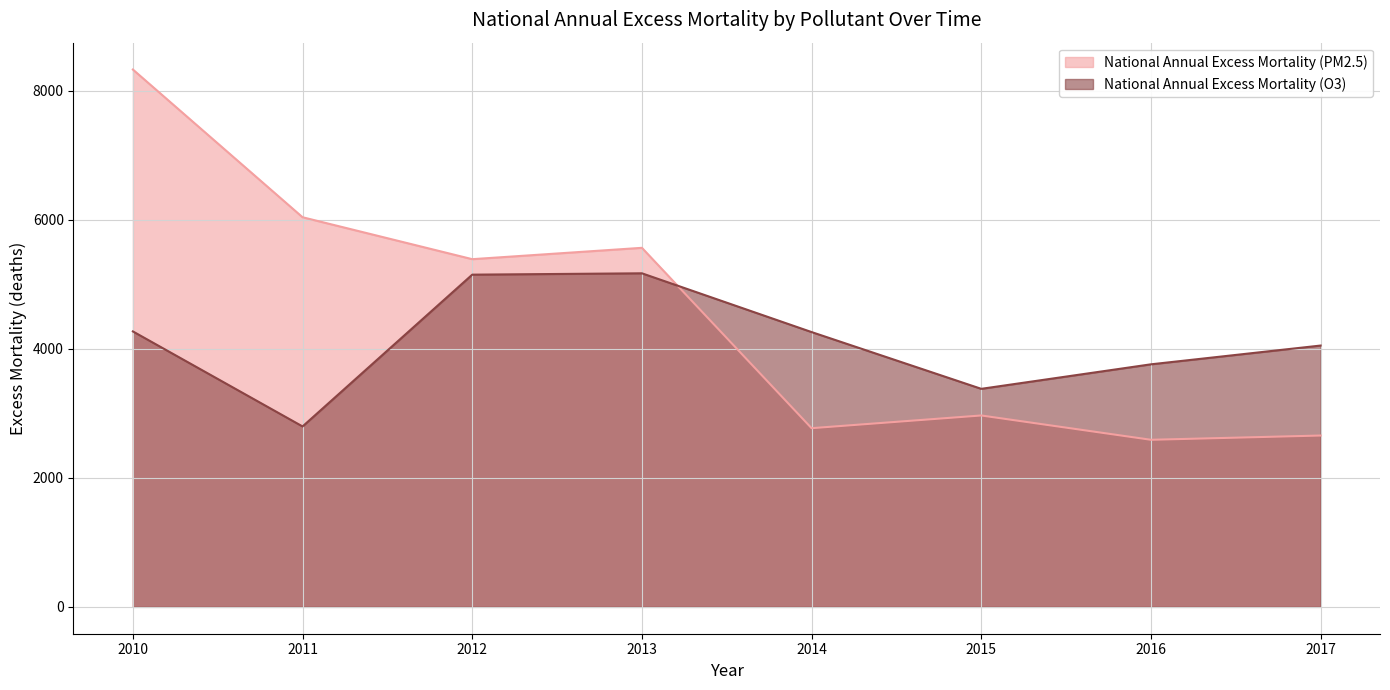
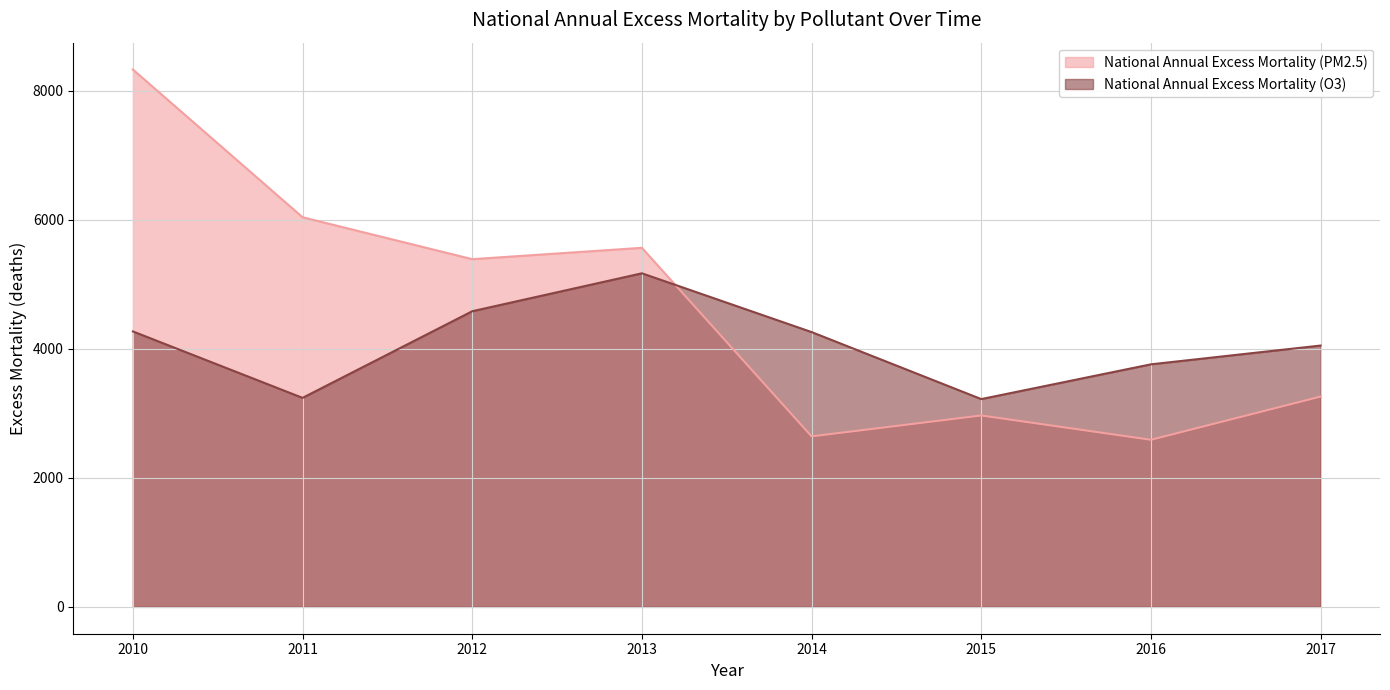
  {
    "National Annual Excess Mortality (PM2.5)": {
      "2010": 8300,
      "2011": 6000,
      "2012": 5400,
      "2013": 5600,
-     "2014": 2800,
+     "2014": 2600,
      "2015": 3000,
      "2016": 2600,
-     "2017": 2700
+     "2017": 3300
    },
    "National Annual Excess Mortality (O3)": {
      "2010": 4300,
-     "2011": 2800,
-     "2012": 5200,
+     "2011": 3200,
+     "2012": 4600,
      "2013": 5200,
      "2014": 4300,
-     "2015": 3400,
+     "2015": 3200,
      "2016": 3800,
      "2017": 4100
    }
  }
